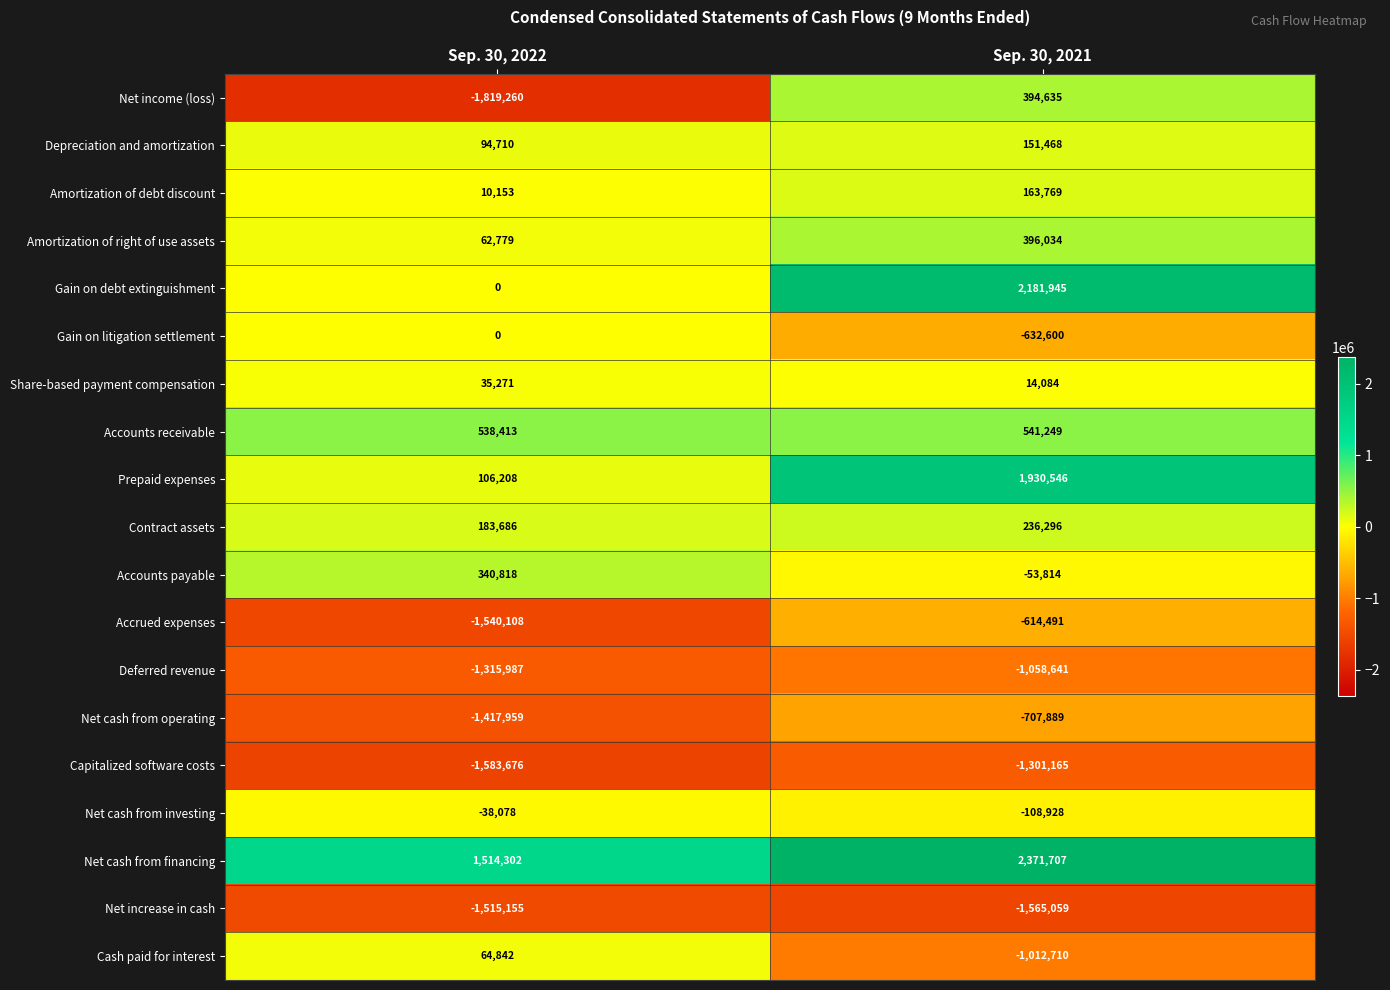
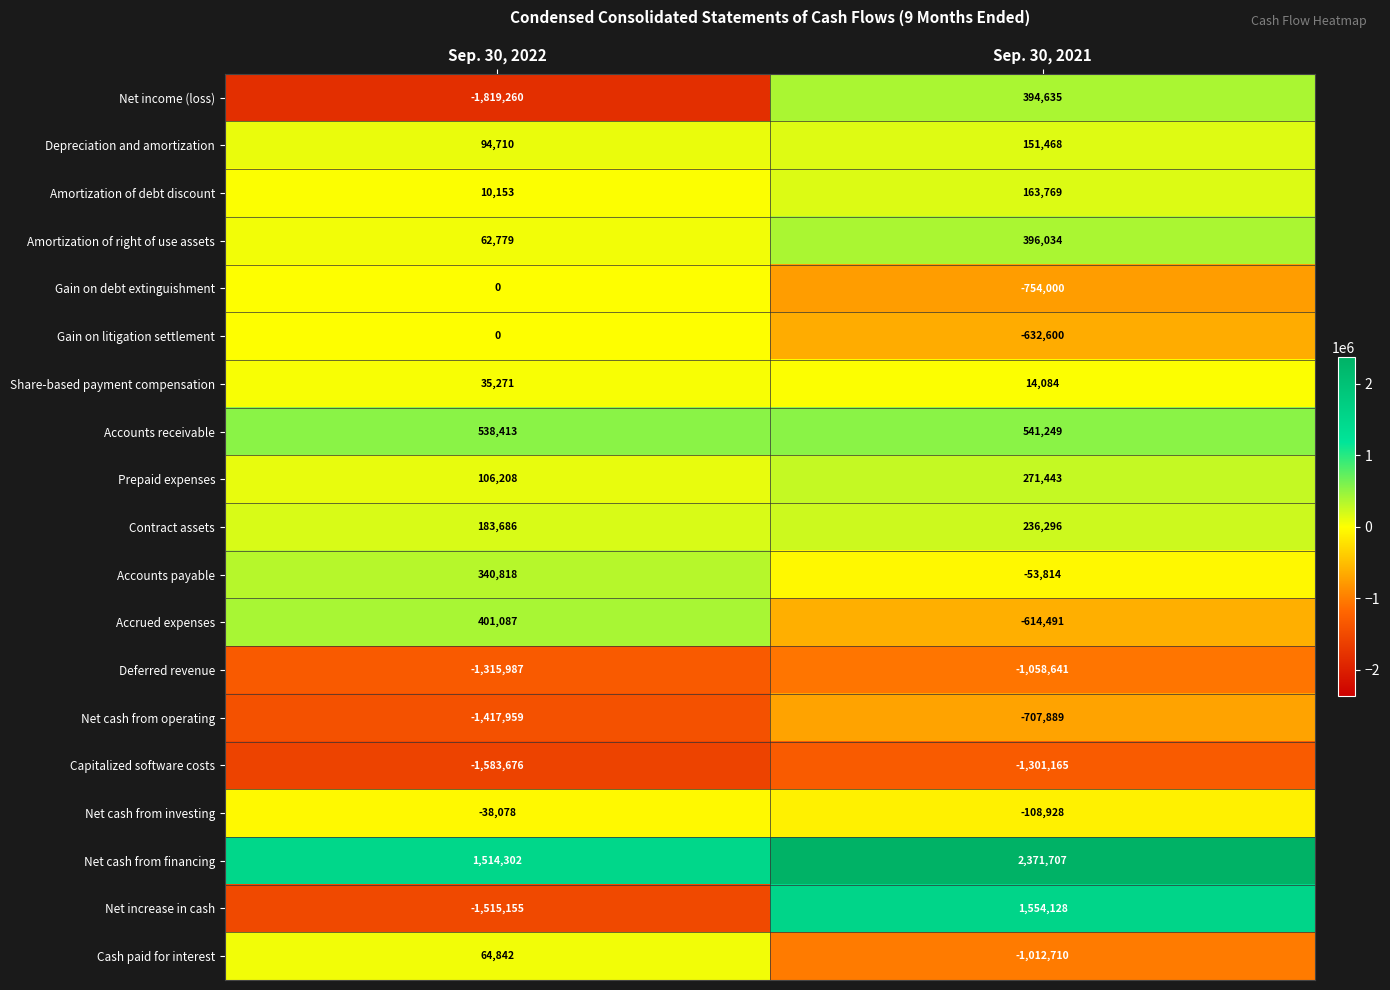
  {
    "Net income (loss)": {
      "Sep. 30, 2022": "-1,819,260",
      "Sep. 30, 2021": "394,635"
    },
    "Depreciation and amortization": {
      "Sep. 30, 2022": "94,710",
      "Sep. 30, 2021": "151,468"
    },
    "Amortization of debt discount": {
      "Sep. 30, 2022": "10,153",
      "Sep. 30, 2021": "163,769"
    },
    "Amortization of right of use assets": {
      "Sep. 30, 2022": "62,779",
      "Sep. 30, 2021": "396,034"
    },
    "Gain on debt extinguishment": {
      "Sep. 30, 2022": "0",
-     "Sep. 30, 2021": "2,181,945"
+     "Sep. 30, 2021": "-754,000"
    },
    "Gain on litigation settlement": {
      "Sep. 30, 2022": "0",
      "Sep. 30, 2021": "-632,600"
    },
    "Share-based payment compensation": {
      "Sep. 30, 2022": "35,271",
      "Sep. 30, 2021": "14,084"
    },
    "Accounts receivable": {
      "Sep. 30, 2022": "538,413",
      "Sep. 30, 2021": "541,249"
    },
    "Prepaid expenses": {
      "Sep. 30, 2022": "106,208",
-     "Sep. 30, 2021": "1,930,546"
+     "Sep. 30, 2021": "271,443"
    },
    "Contract assets": {
      "Sep. 30, 2022": "183,686",
      "Sep. 30, 2021": "236,296"
    },
    "Accounts payable": {
      "Sep. 30, 2022": "340,818",
      "Sep. 30, 2021": "-53,814"
    },
    "Accrued expenses": {
-     "Sep. 30, 2022": "-1,540,108",
+     "Sep. 30, 2022": "401,087",
      "Sep. 30, 2021": "-614,491"
    },
    "Deferred revenue": {
      "Sep. 30, 2022": "-1,315,987",
      "Sep. 30, 2021": "-1,058,641"
    },
    "Net cash from operating": {
      "Sep. 30, 2022": "-1,417,959",
      "Sep. 30, 2021": "-707,889"
    },
    "Capitalized software costs": {
      "Sep. 30, 2022": "-1,583,676",
      "Sep. 30, 2021": "-1,301,165"
    },
    "Net cash from investing": {
      "Sep. 30, 2022": "-38,078",
      "Sep. 30, 2021": "-108,928"
    },
    "Net cash from financing": {
      "Sep. 30, 2022": "1,514,302",
      "Sep. 30, 2021": "2,371,707"
    },
    "Net increase in cash": {
      "Sep. 30, 2022": "-1,515,155",
-     "Sep. 30, 2021": "-1,565,059"
+     "Sep. 30, 2021": "1,554,128"
    },
    "Cash paid for interest": {
      "Sep. 30, 2022": "64,842",
      "Sep. 30, 2021": "-1,012,710"
    }
  }
